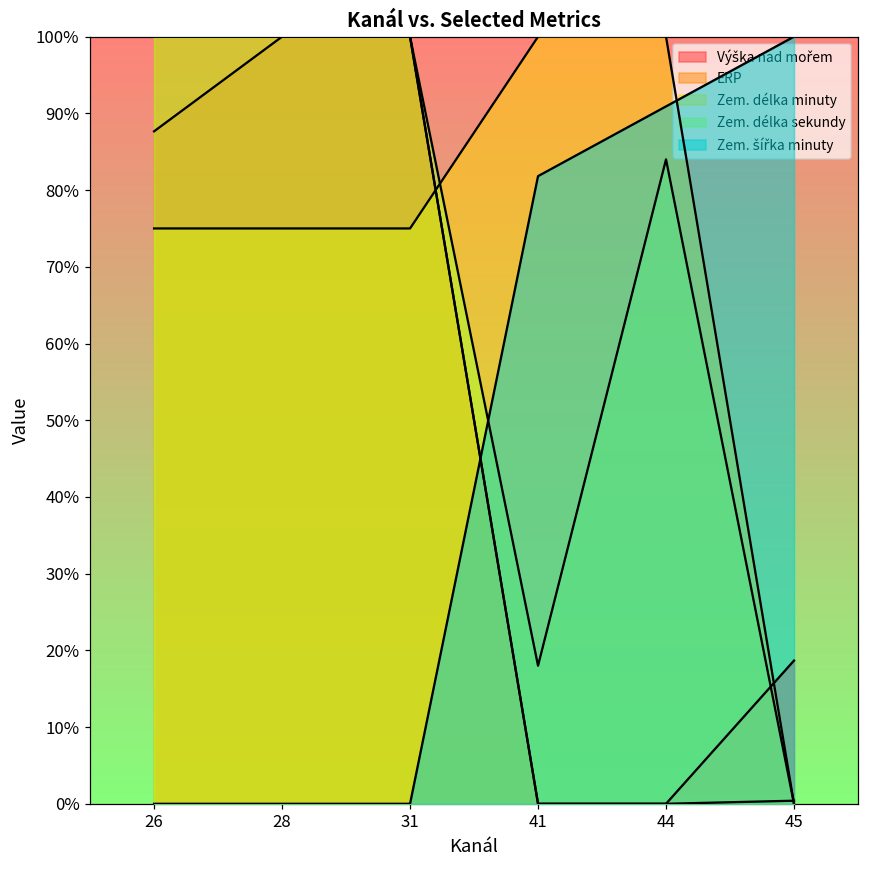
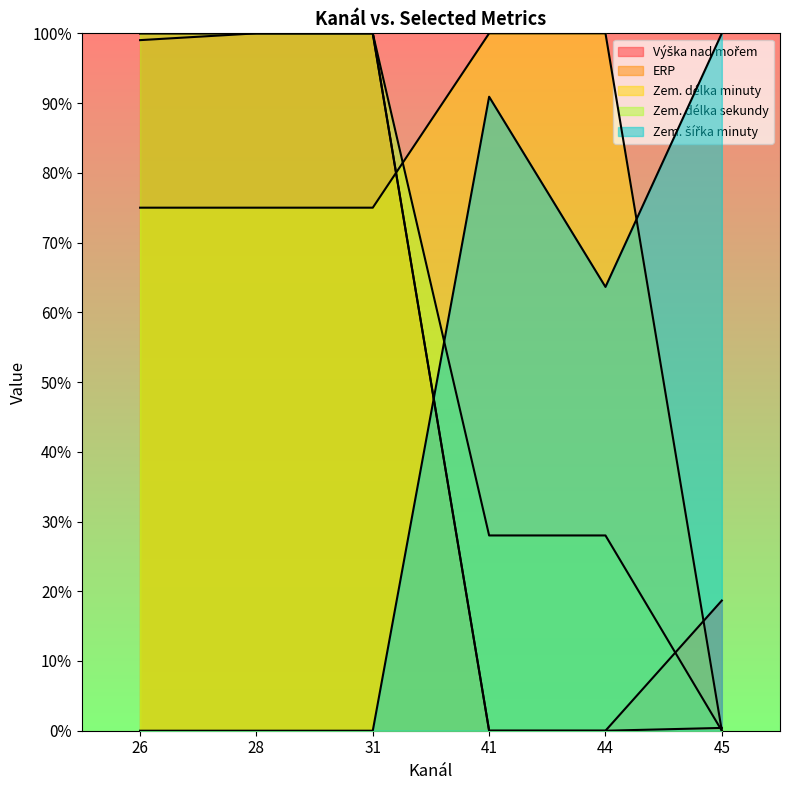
  {
    "Výška nad mořem": {
-     "26": "88%",
+     "26": "99%",
      "45": "19%"
    },
    "Zem. délka sekundy": {
-     "41": "18%",
-     "44": "84%"
+     "41": "28%",
+     "44": "28%"
    },
    "Zem. šířka minuty": {
      "26": "0%",
      "28": "0%",
      "31": "0%",
-     "41": "82%",
-     "44": "91%",
+     "41": "91%",
+     "44": "64%",
      "45": "100%"
    }
  }
